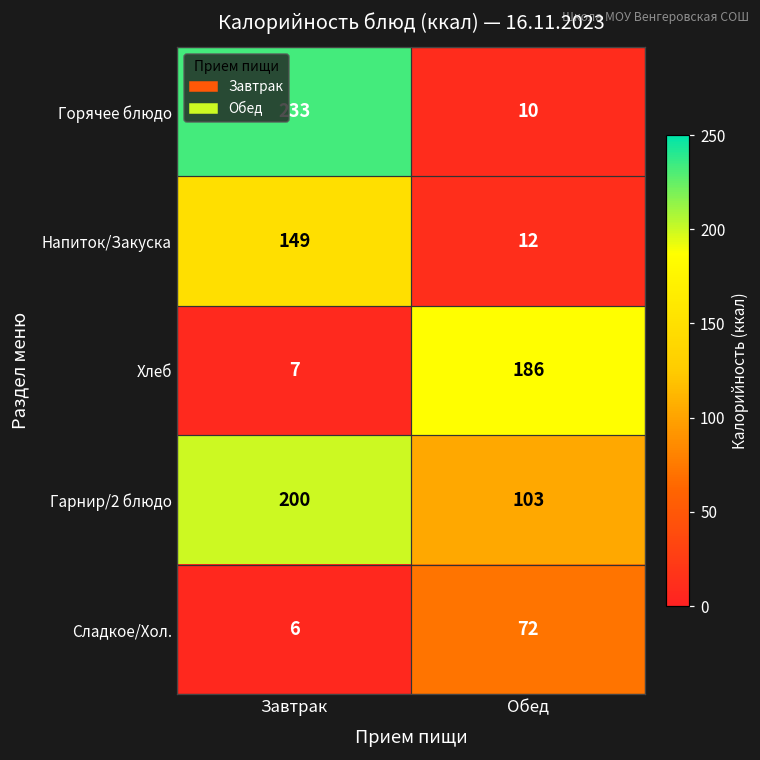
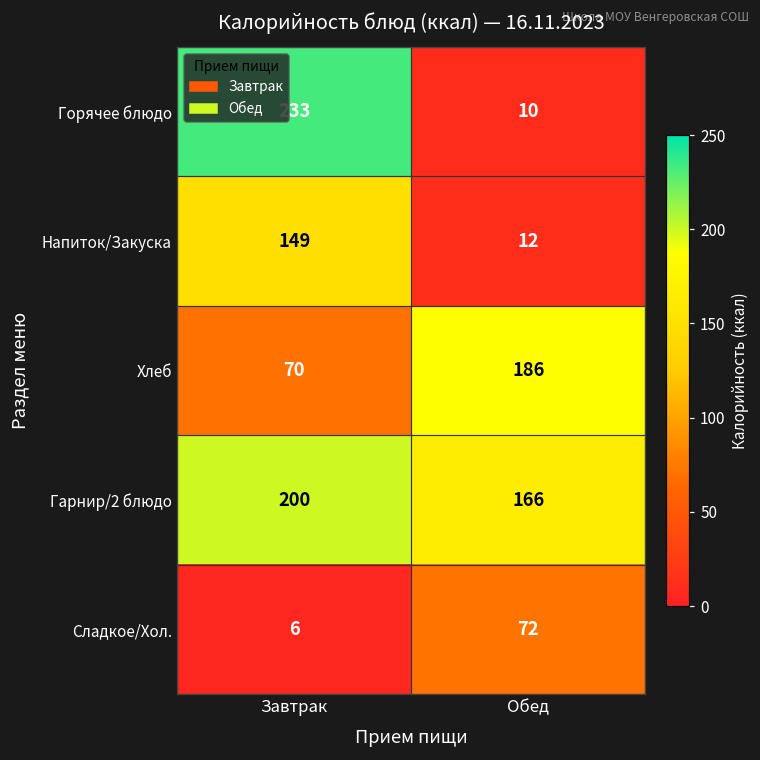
  {
    "Горячее блюдо": {
      "Обед": 10
    },
    "Напиток/Закуска": {
      "Завтрак": 149,
      "Обед": 12
    },
    "Хлеб": {
-     "Завтрак": 7,
+     "Завтрак": 70,
      "Обед": 186
    },
    "Гарнир/2 блюдо": {
      "Завтрак": 200,
-     "Обед": 103
+     "Обед": 166
    },
    "Сладкое/Хол.": {
      "Завтрак": 6,
      "Обед": 72
    }
  }
